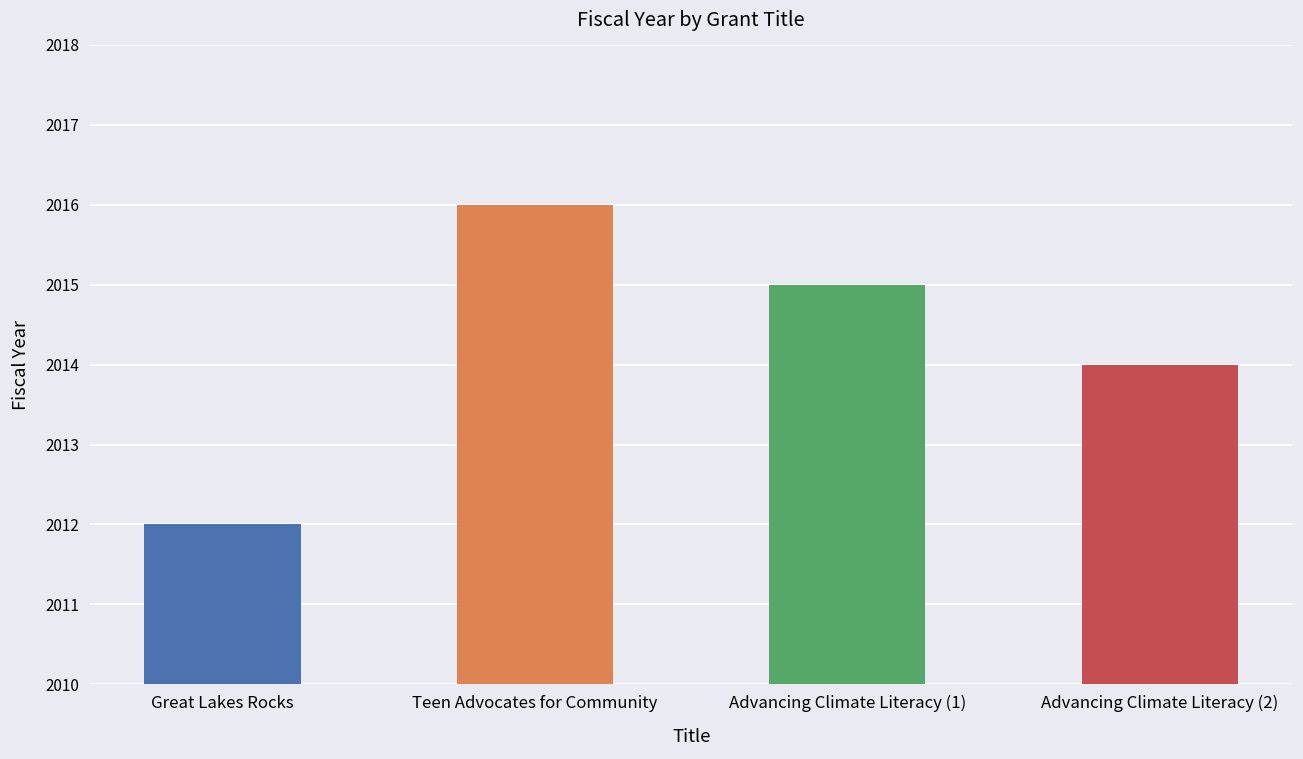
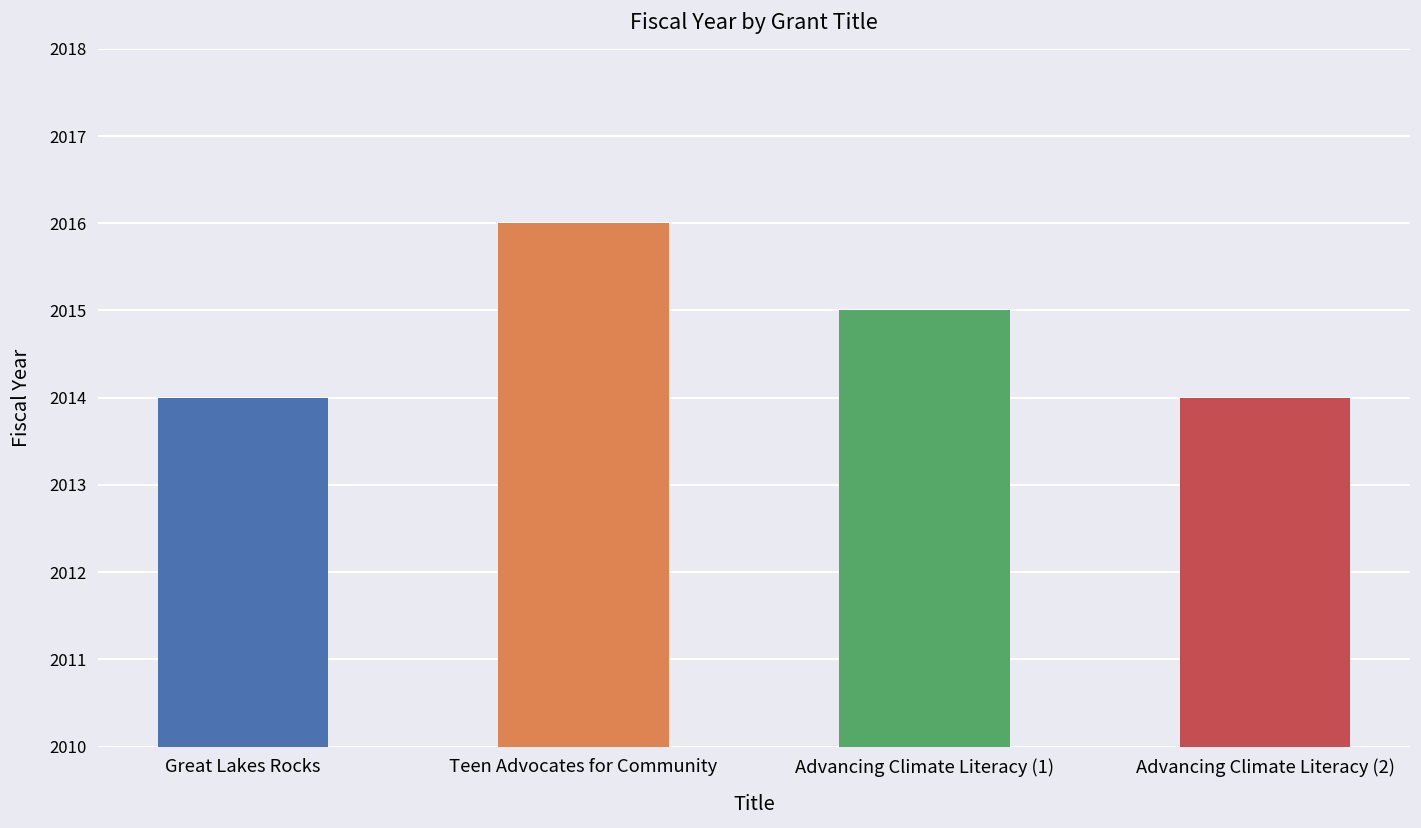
  {
-   "Great Lakes Rocks": 2012,
+   "Great Lakes Rocks": 2014,
    "Teen Advocates for Community": 2016,
    "Advancing Climate Literacy (1)": 2015,
    "Advancing Climate Literacy (2)": 2014
  }
